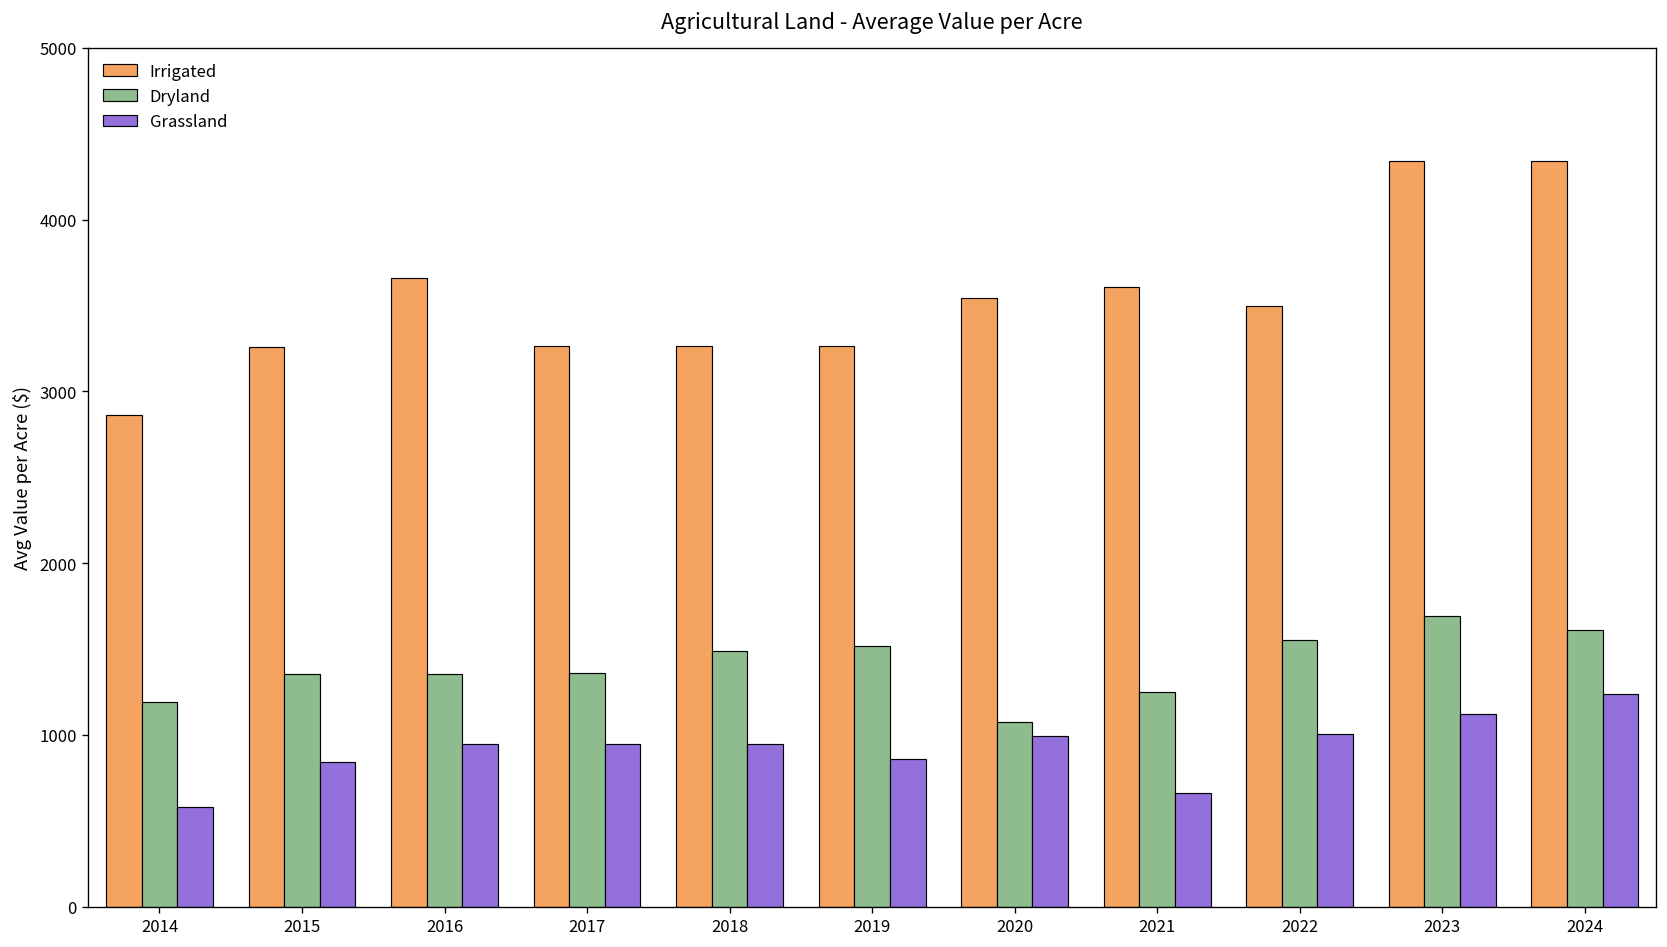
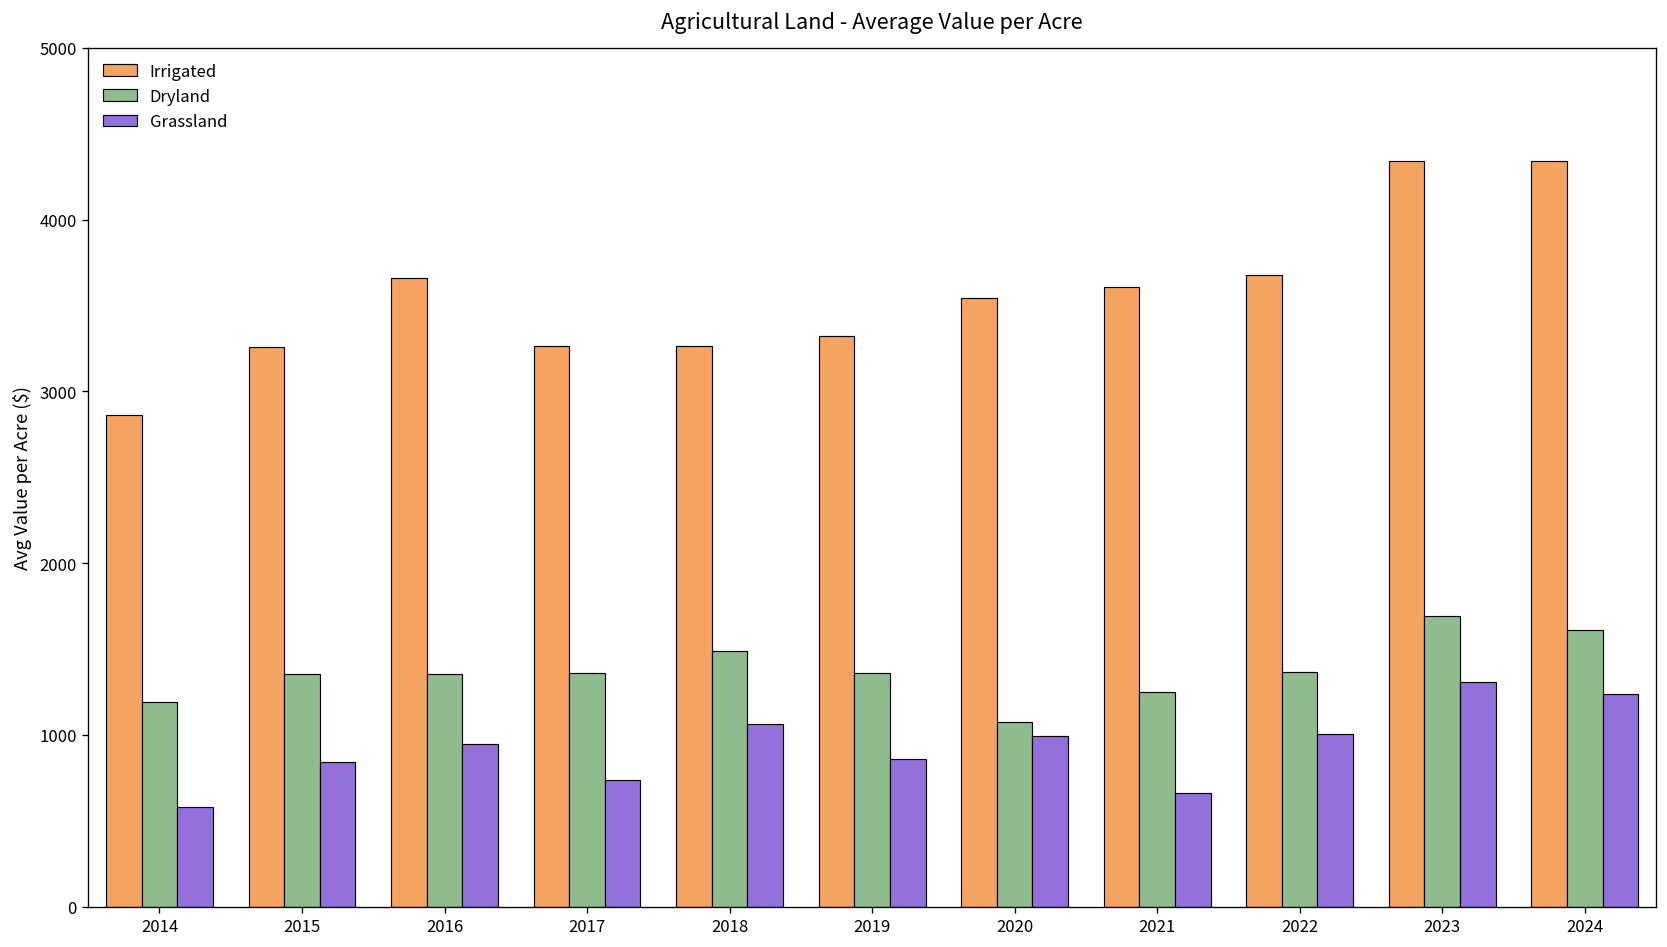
  {
    "Irrigated": {
      "2014": 2860,
      "2015": 3260,
      "2016": 3660,
      "2017": 3260,
      "2018": 3260,
-     "2019": 3260,
+     "2019": 3320,
      "2020": 3540,
      "2021": 3600,
-     "2022": 3500,
+     "2022": 3680,
      "2023": 4340,
      "2024": 4340
    },
    "Dryland": {
      "2014": 1190,
      "2015": 1350,
      "2016": 1350,
      "2017": 1360,
      "2018": 1490,
-     "2019": 1520,
+     "2019": 1360,
      "2020": 1070,
      "2021": 1250,
-     "2022": 1550,
+     "2022": 1370,
      "2023": 1690,
      "2024": 1610
    },
    "Grassland": {
      "2014": 580,
      "2015": 840,
      "2016": 950,
-     "2017": 940,
-     "2018": 940,
+     "2017": 730,
+     "2018": 1060,
      "2019": 860,
      "2020": 990,
      "2021": 660,
      "2022": 1010,
-     "2023": 1120,
+     "2023": 1310,
      "2024": 1230
    }
  }
